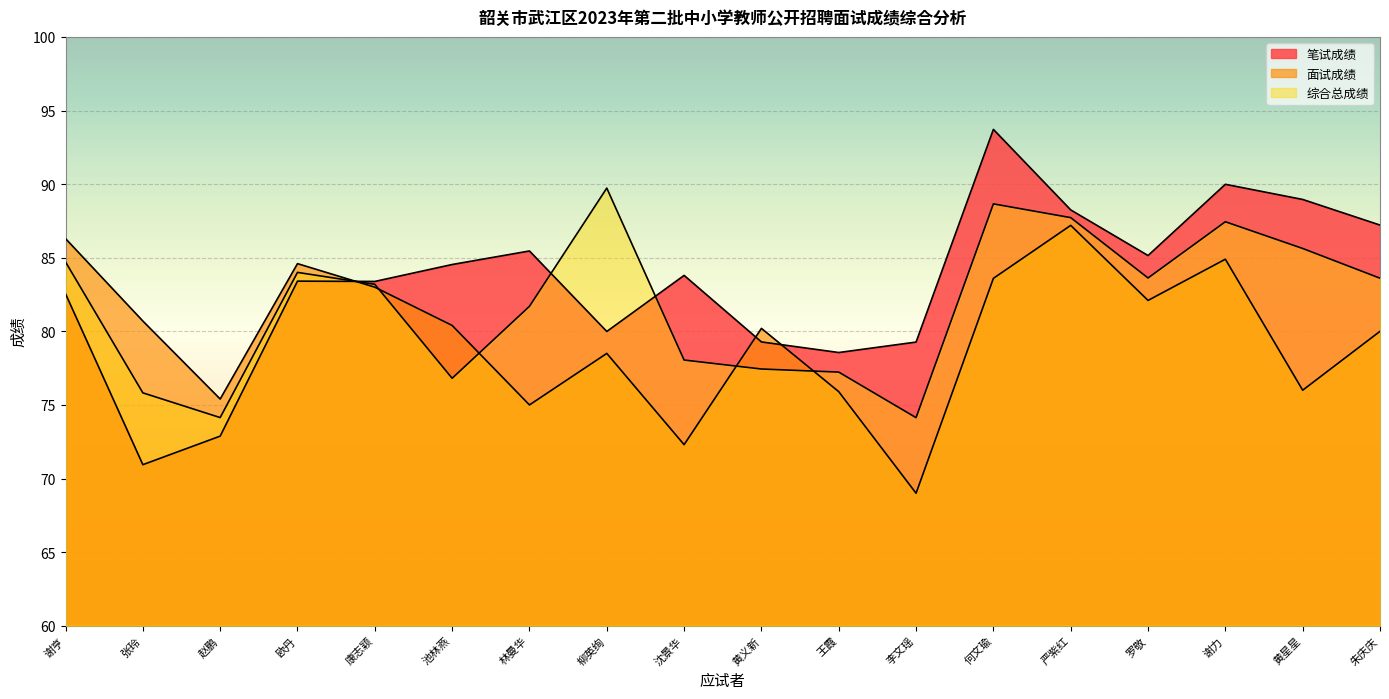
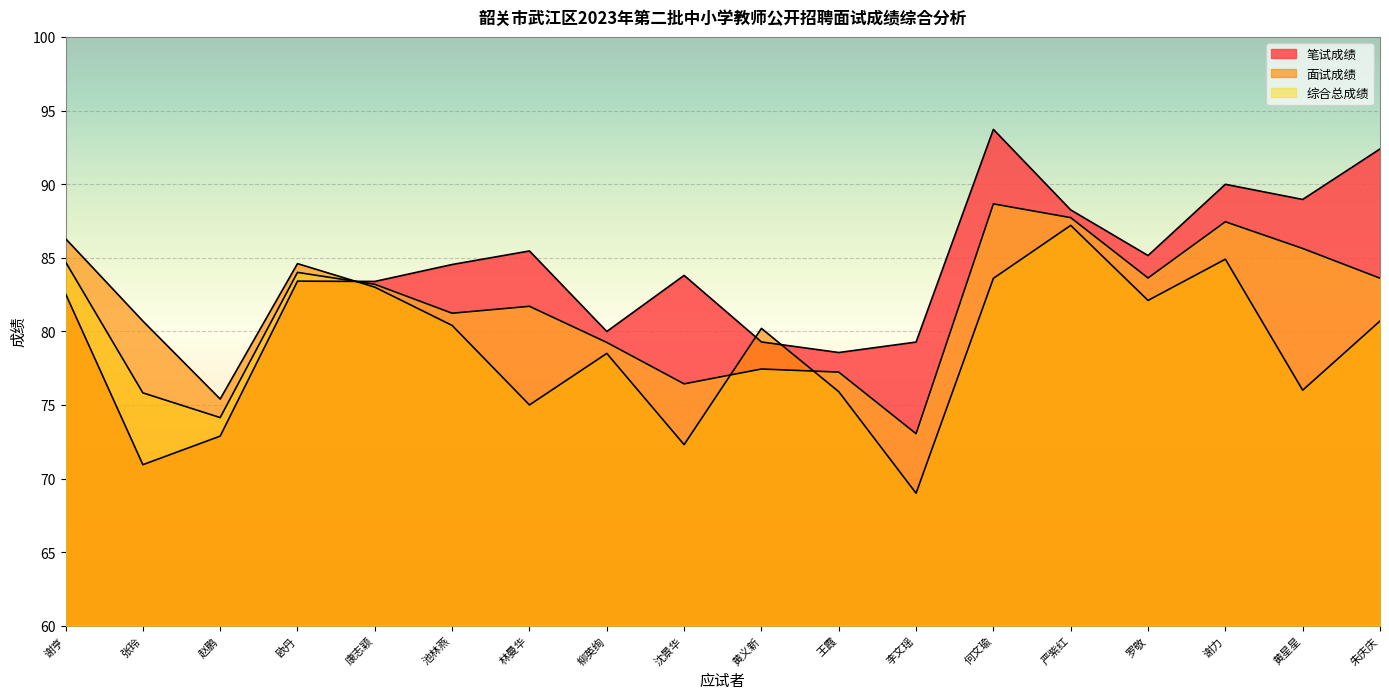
  {
    "笔试成绩": {
      "谢亨": 82.6,
      "张玲": 70.9,
      "赵鹏": 72.9,
      "欧丹": 83.4,
      "康志颖": 83.4,
      "池林燕": 84.5,
      "林曼华": 85.5,
      "柳英绚": 80.0,
      "沈景华": 83.8,
      "黄义新": 79.3,
      "王霞": 78.6,
      "李文瑶": 79.3,
      "何文瑜": 93.7,
      "严紫红": 88.3,
      "罗敬": 85.2,
      "谢力": 90.0,
      "黄星星": 89.0,
-     "朱庆庆": 87.2
+     "朱庆庆": 92.4
    },
    "面试成绩": {
      "谢亨": 86.3,
      "张玲": 80.7,
      "赵鹏": 75.4,
      "欧丹": 84.6,
      "康志颖": 83.0,
      "池林燕": 80.4,
      "林曼华": 75.0,
      "柳英绚": 78.5,
      "沈景华": 72.3,
      "黄义新": 80.2,
      "王霞": 75.9,
      "李文瑶": 69.0,
      "何文瑜": 83.6,
      "严紫红": 87.2,
      "罗敬": 82.1,
      "谢力": 84.9,
      "黄星星": 76.0,
-     "朱庆庆": 80.0
+     "朱庆庆": 80.7
    },
    "综合总成绩": {
      "谢亨": 84.7,
      "张玲": 75.8,
      "赵鹏": 74.1,
      "欧丹": 84.0,
      "康志颖": 83.2,
-     "池林燕": 76.8,
+     "池林燕": 81.2,
      "林曼华": 81.7,
-     "柳英绚": 89.7,
-     "沈景华": 78.1,
+     "柳英绚": 79.2,
+     "沈景华": 76.4,
      "黄义新": 77.4,
      "王霞": 77.2,
-     "李文瑶": 74.1,
+     "李文瑶": 73.0,
      "何文瑜": 88.7,
      "严紫红": 87.7,
      "罗敬": 83.6,
      "谢力": 87.4,
      "黄星星": 85.6,
      "朱庆庆": 83.6
    }
  }
